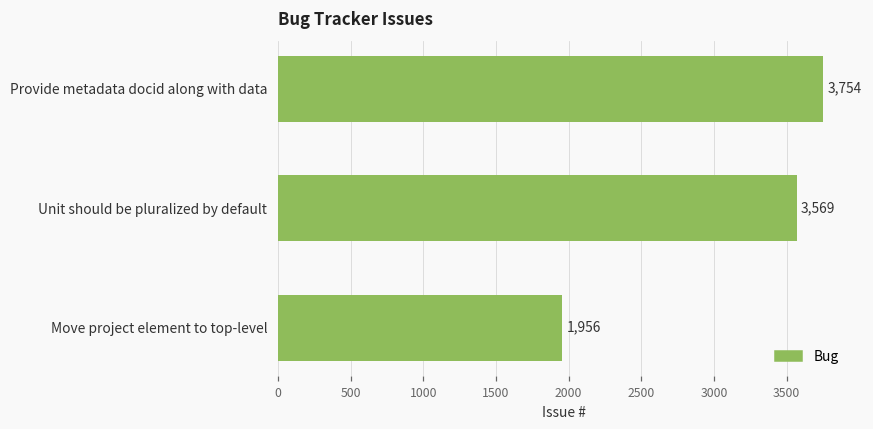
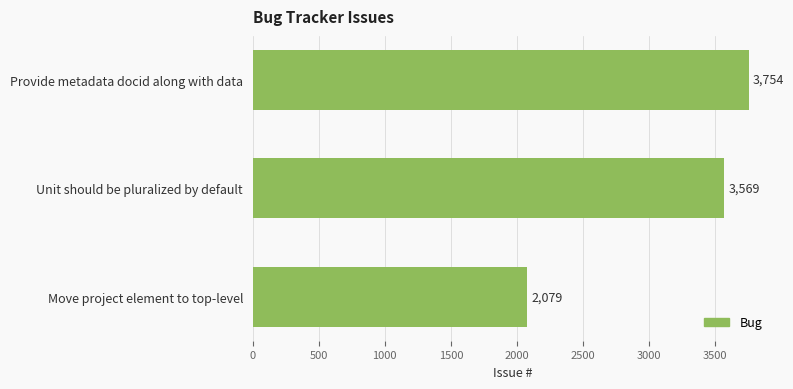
  {
    "Provide metadata docid along with data": "3,754",
    "Unit should be pluralized by default": "3,569",
-   "Move project element to top-level": "1,956"
+   "Move project element to top-level": "2,079"
  }
